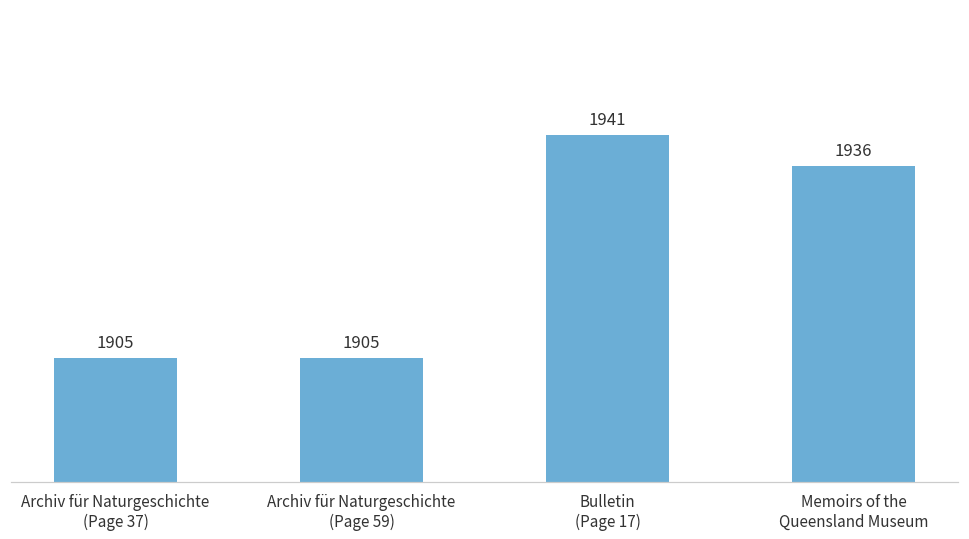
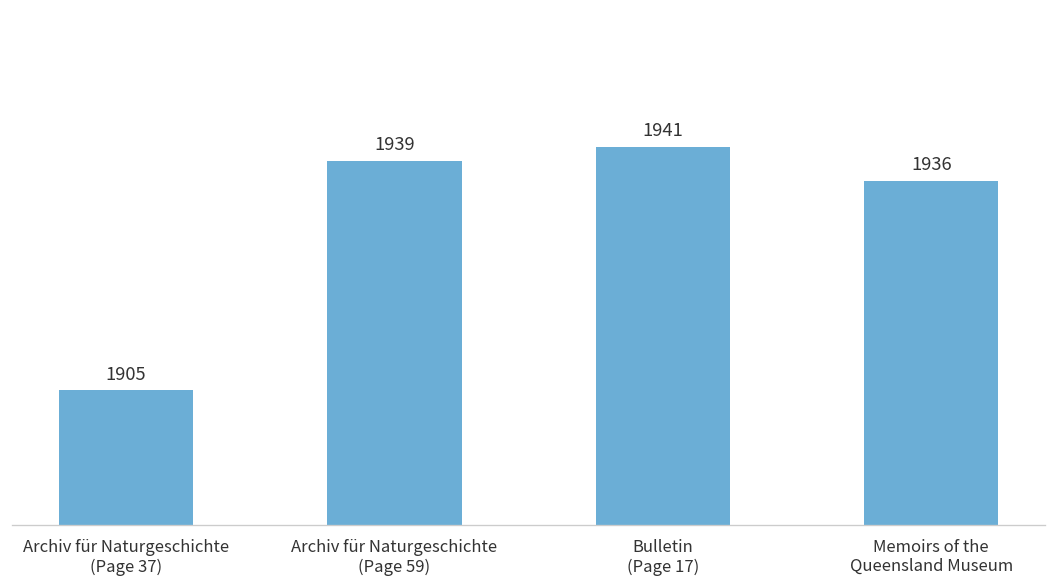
  {
    "Archiv für Naturgeschichte (Page 37)": 1905,
-   "Archiv für Naturgeschichte (Page 59)": 1905,
+   "Archiv für Naturgeschichte (Page 59)": 1939,
    "Bulletin (Page 17)": 1941,
    "Memoirs of the Queensland Museum": 1936
  }
